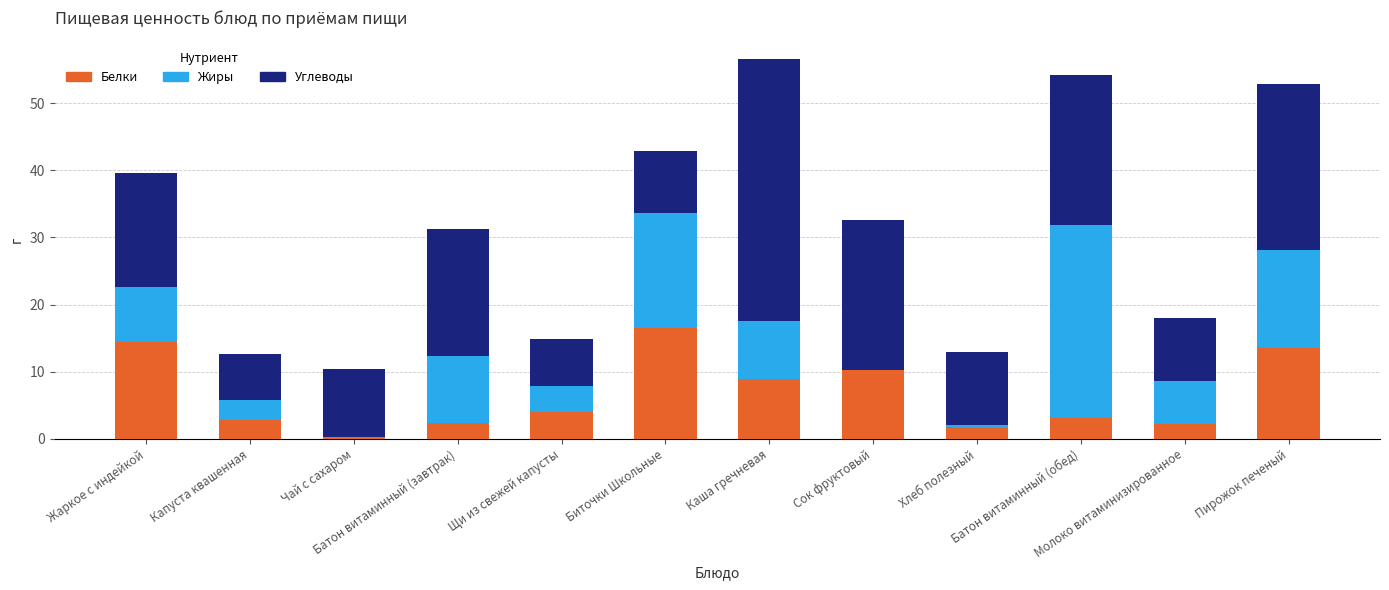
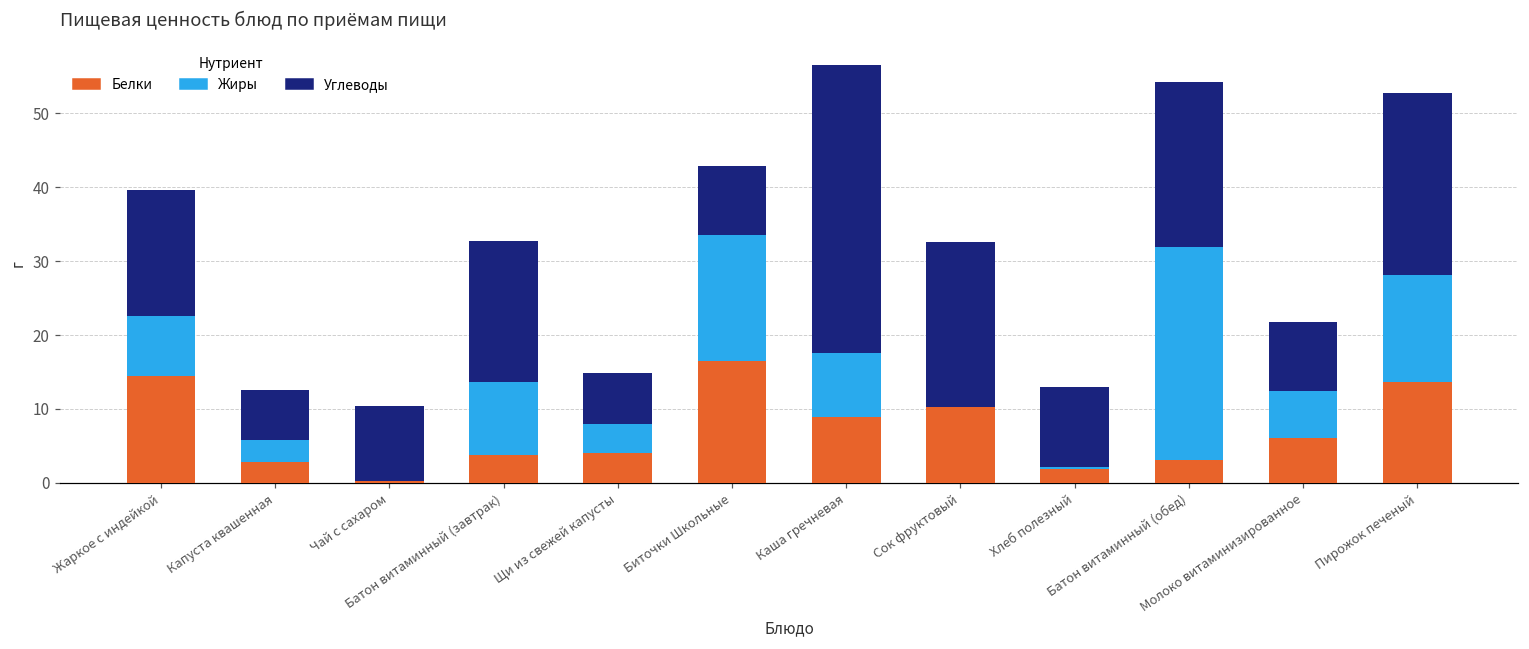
  {
    "Белки": {
      "Жаркое с индейкой": 14,
      "Капуста квашенная": 3,
-     "Батон витаминный (завтрак)": 2,
+     "Батон витаминный (завтрак)": 4,
      "Щи из свежей капусты": 4,
      "Биточки Школьные": 17,
      "Каша гречневая": 9,
      "Сок фруктовый": 10,
      "Хлеб полезный": 2,
      "Батон витаминный (обед)": 3,
-     "Молоко витаминизированное": 2,
+     "Молоко витаминизированное": 6,
      "Пирожок печеный": 14
    },
    "Жиры": {
      "Жаркое с индейкой": 8,
      "Капуста квашенная": 3,
      "Батон витаминный (завтрак)": 10,
      "Щи из свежей капусты": 4,
      "Биточки Школьные": 17,
      "Каша гречневая": 9,
      "Сок фруктовый": 0,
      "Батон витаминный (обед)": 29,
      "Молоко витаминизированное": 6,
      "Пирожок печеный": 14
    },
    "Углеводы": {
      "Жаркое с индейкой": 17,
      "Капуста квашенная": 7,
      "Чай с сахаром": 10,
      "Батон витаминный (завтрак)": 19,
      "Щи из свежей капусты": 7,
      "Биточки Школьные": 9,
      "Каша гречневая": 39,
      "Сок фруктовый": 22,
      "Хлеб полезный": 11,
      "Батон витаминный (обед)": 22,
      "Молоко витаминизированное": 9,
      "Пирожок печеный": 25
    }
  }
